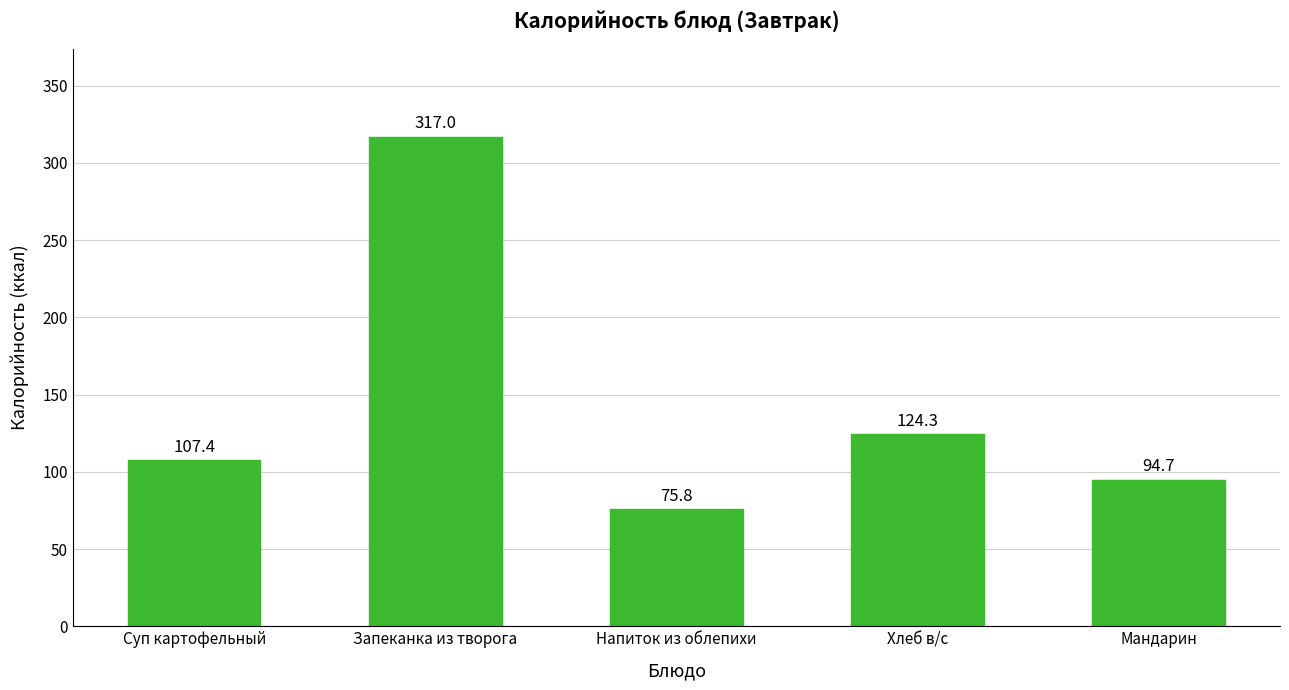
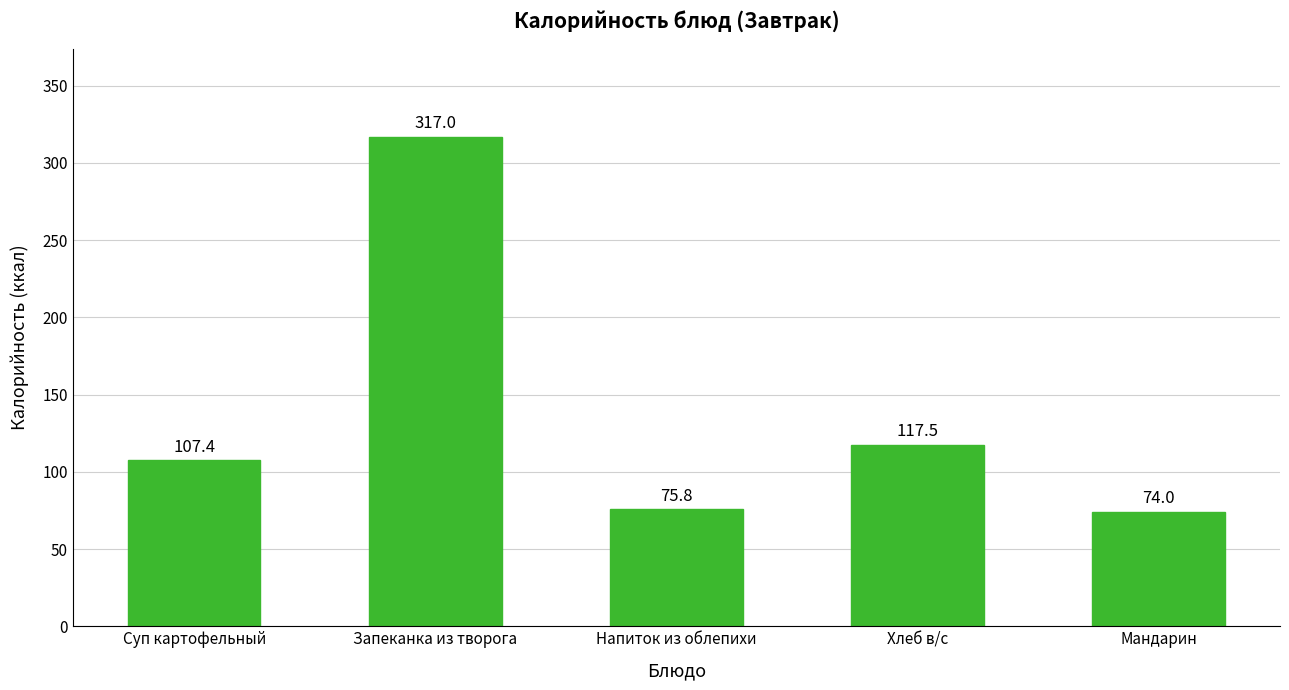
  {
    "Суп картофельный": 107.4,
    "Запеканка из творога": 317.0,
    "Напиток из облепихи": 75.8,
-   "Хлеб в/с": 124.3,
-   "Мандарин": 94.7
+   "Хлеб в/с": 117.5,
+   "Мандарин": 74.0
  }
